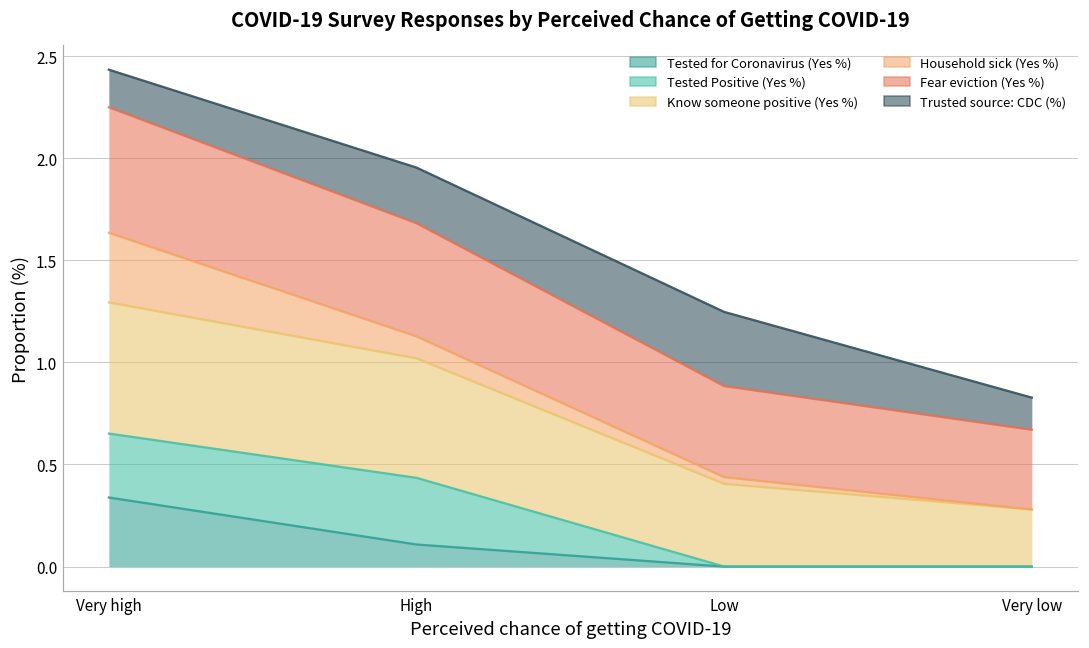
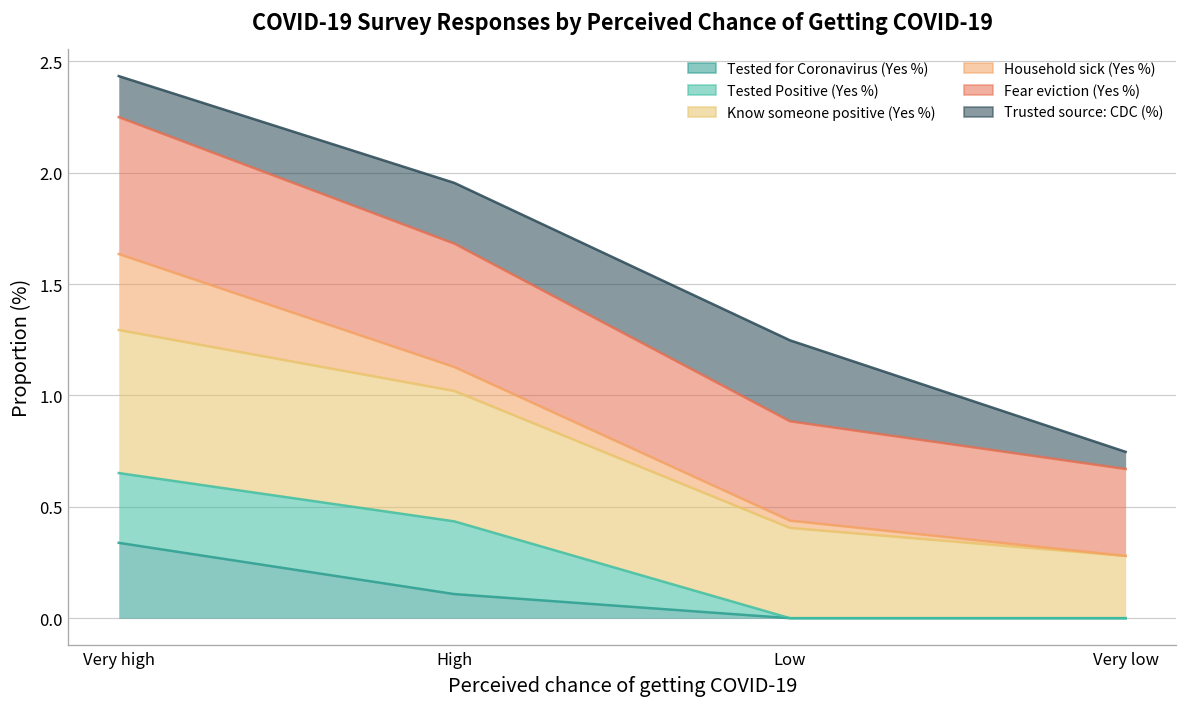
  {
    "Trusted source: CDC (%)": {
      "Very high": 0.18,
      "High": 0.27,
      "Low": 0.36,
-     "Very low": 0.16
+     "Very low": 0.08
    }
  }
